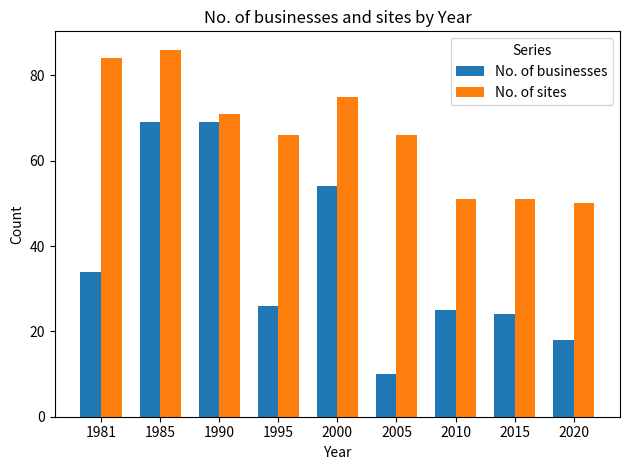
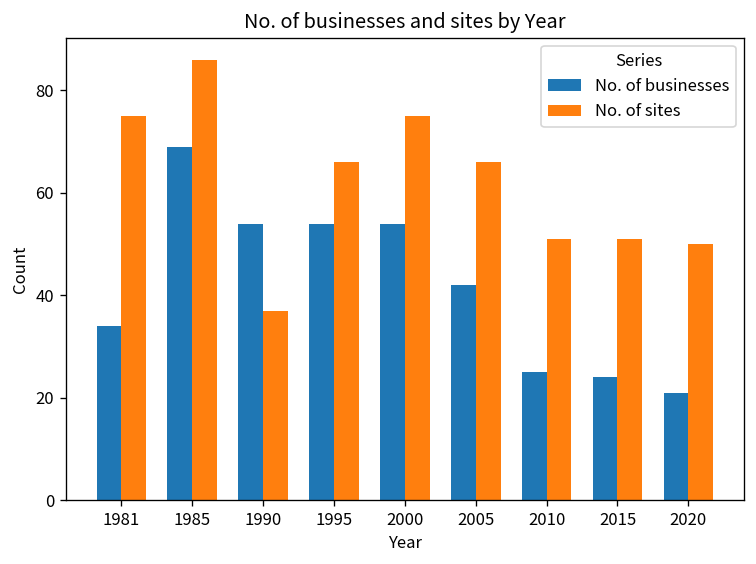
  {
    "No. of businesses": {
      "1981": 34,
      "1985": 69,
-     "1990": 69,
-     "1995": 26,
+     "1990": 54,
+     "1995": 54,
      "2000": 54,
-     "2005": 10,
+     "2005": 42,
      "2010": 25,
      "2015": 24,
-     "2020": 18
+     "2020": 21
    },
    "No. of sites": {
-     "1981": 84,
+     "1981": 75,
      "1985": 86,
-     "1990": 71,
+     "1990": 37,
      "1995": 66,
      "2000": 75,
      "2005": 66,
      "2010": 51,
      "2015": 51,
      "2020": 50
    }
  }
